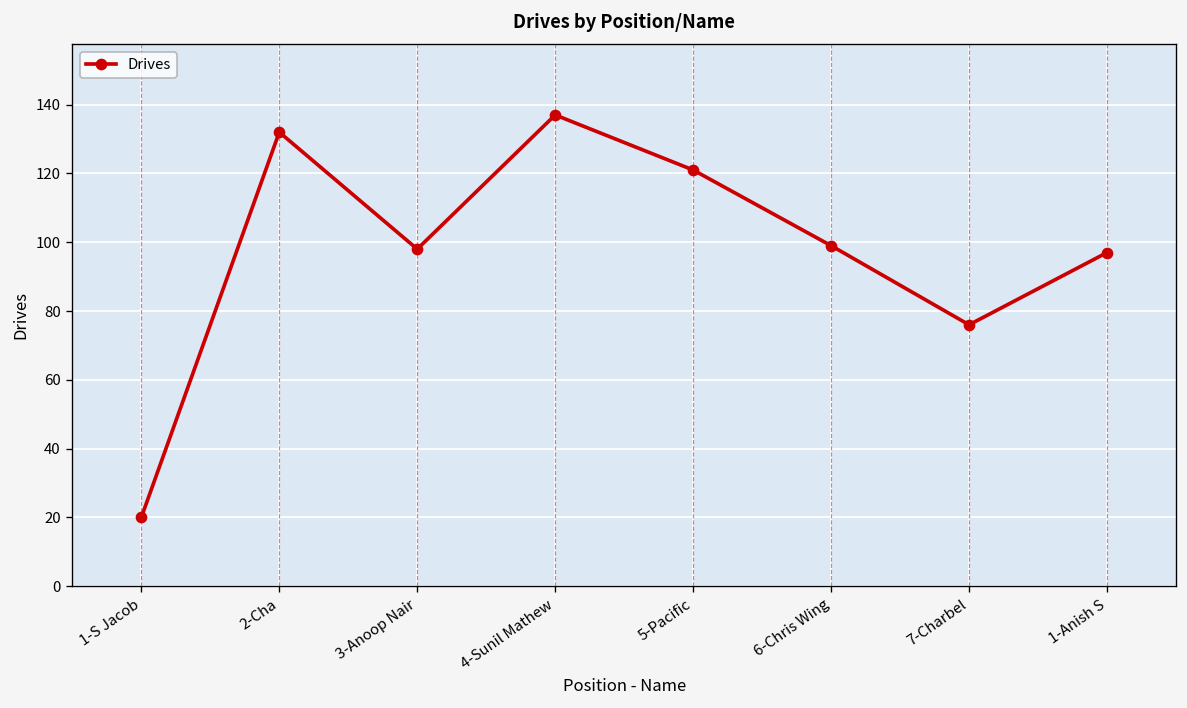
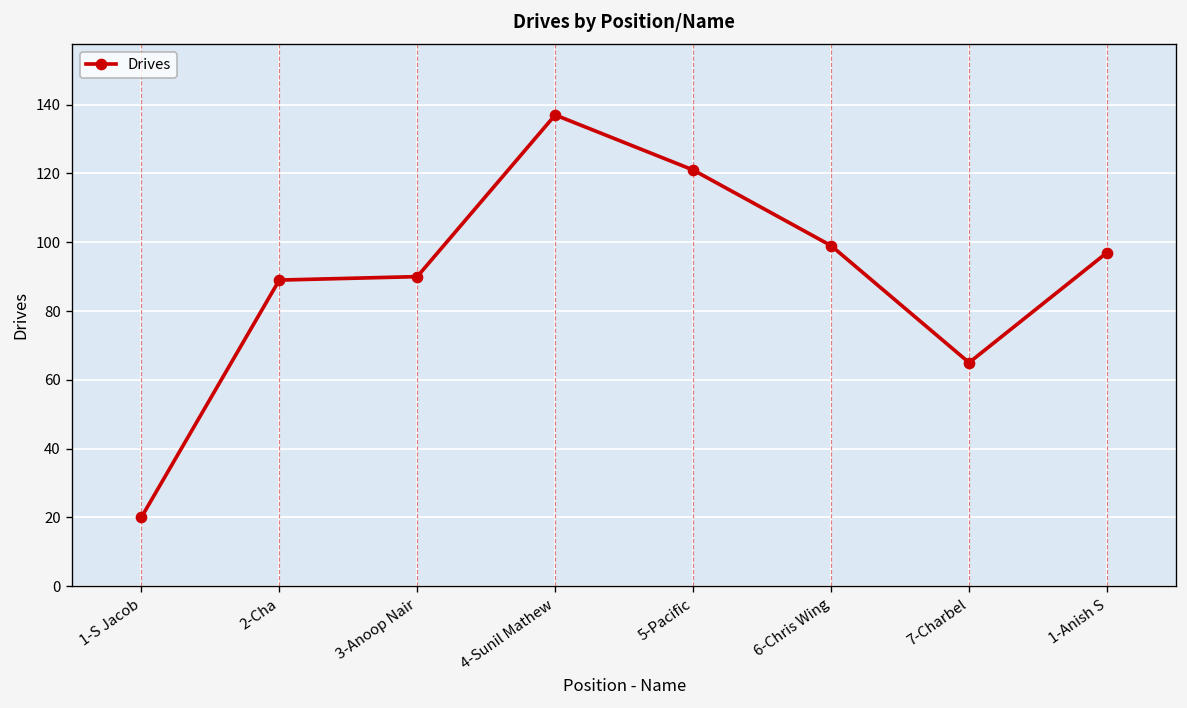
  {
    "1-S Jacob": 20,
-   "2-Cha": 132,
-   "3-Anoop Nair": 98,
+   "2-Cha": 89,
+   "3-Anoop Nair": 90,
    "4-Sunil Mathew": 137,
    "5-Pacific": 121,
    "6-Chris Wing": 99,
-   "7-Charbel": 76,
+   "7-Charbel": 65,
    "1-Anish S": 97
  }
